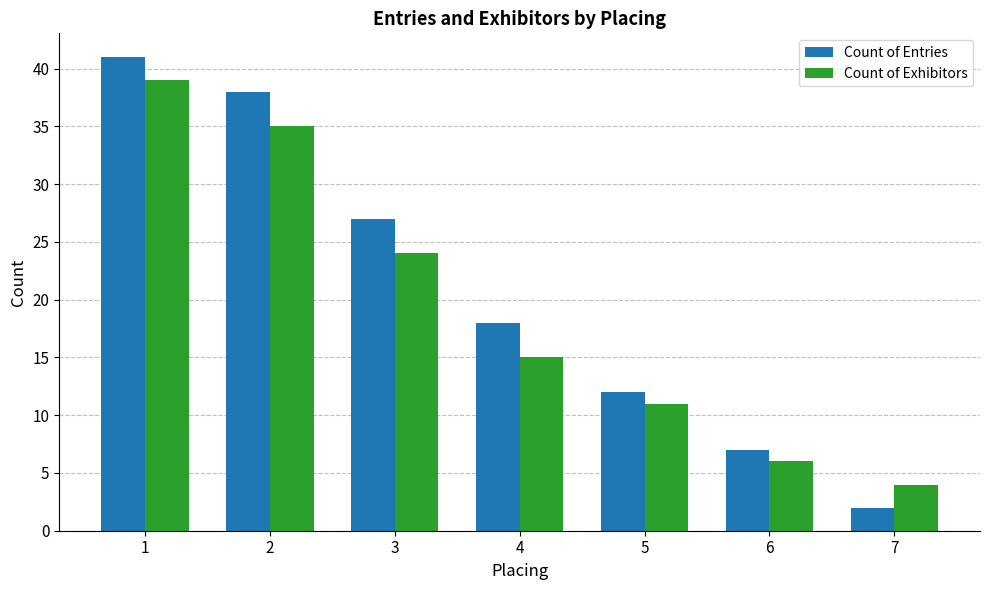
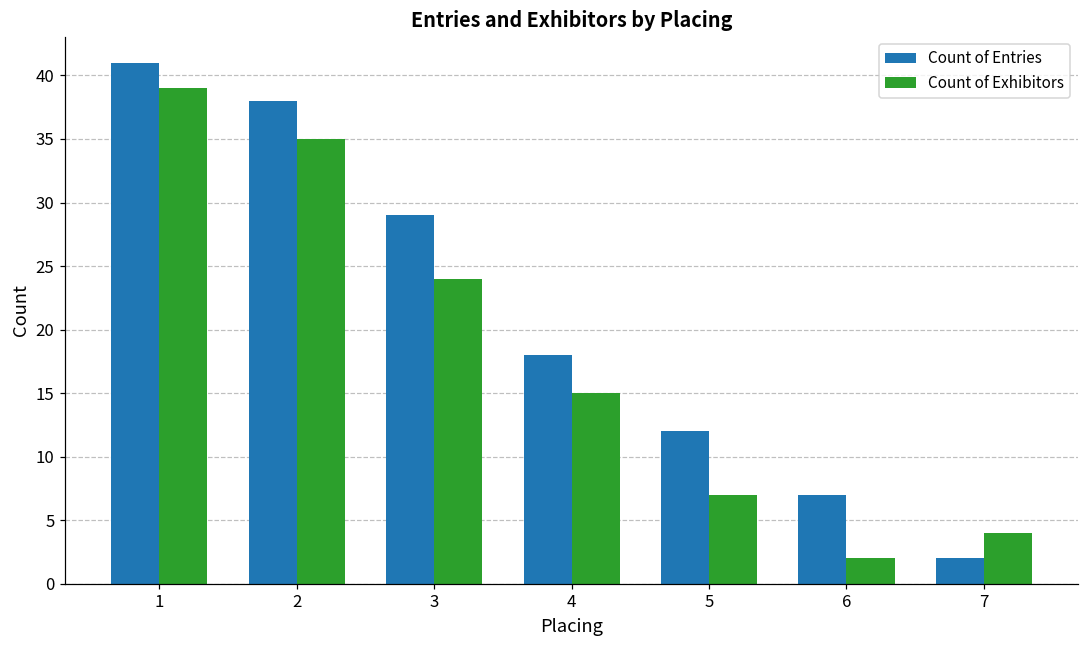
  {
    "Count of Entries": {
      "1": 41,
      "2": 38,
-     "3": 27,
+     "3": 29,
      "4": 18,
      "5": 12,
      "6": 7,
      "7": 2
    },
    "Count of Exhibitors": {
      "1": 39,
      "2": 35,
      "3": 24,
      "4": 15,
-     "5": 11,
-     "6": 6,
+     "5": 7,
+     "6": 2,
      "7": 4
    }
  }
